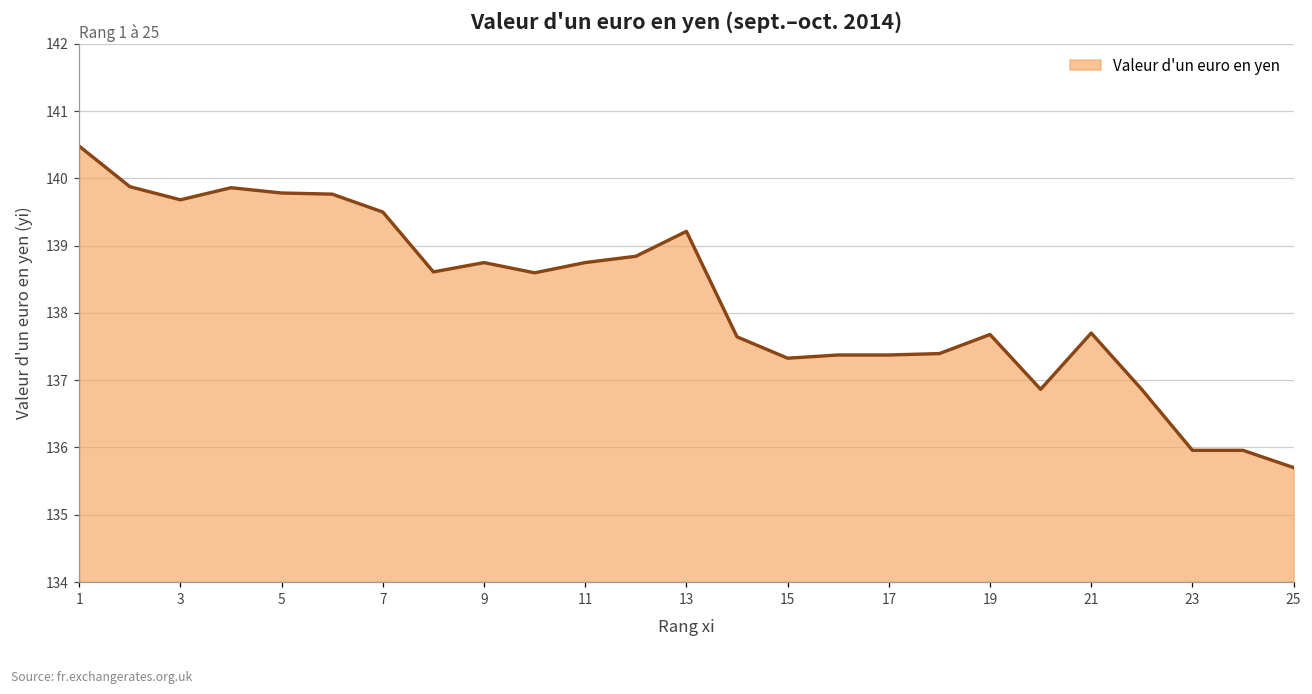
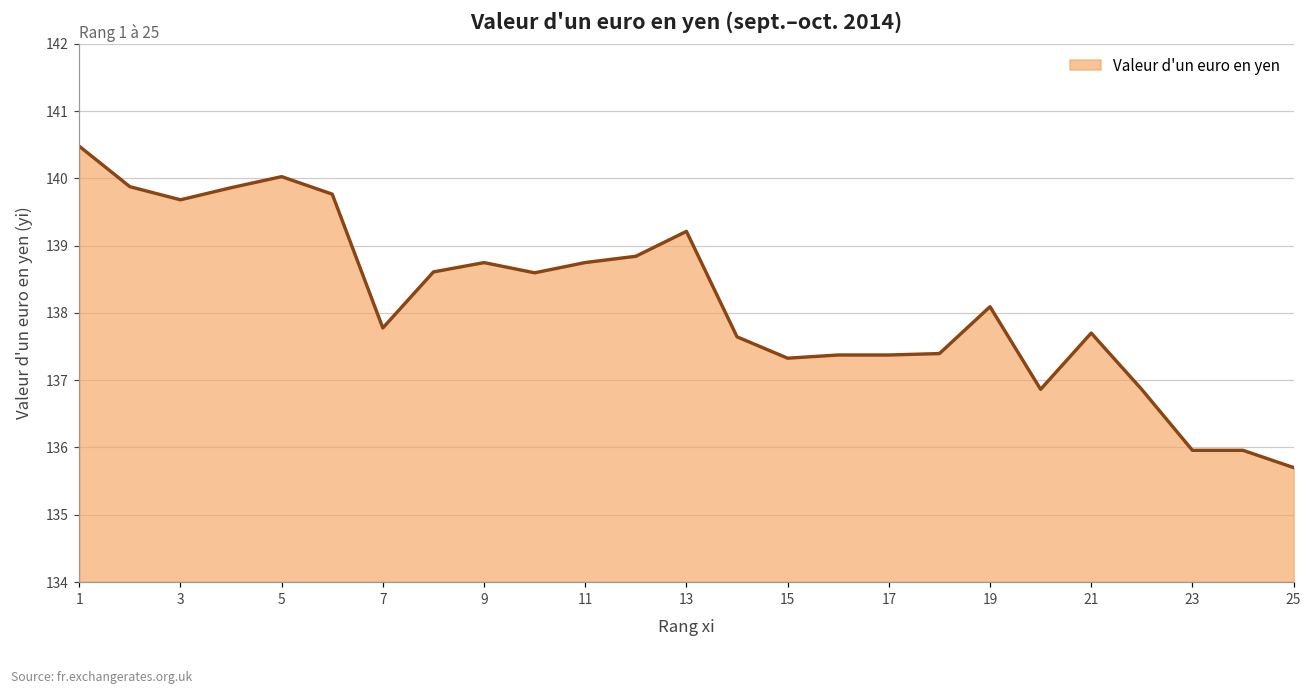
  {
    "1": 140.5,
    "3": 139.7,
-   "5": 139.8,
-   "7": 139.5,
+   "5": 140.0,
+   "7": 137.8,
    "9": 138.7,
    "11": 138.7,
    "13": 139.2,
    "15": 137.3,
    "17": 137.4,
-   "19": 137.7,
+   "19": 138.1,
    "21": 137.7,
    "23": 136.0,
    "25": 135.7
  }
